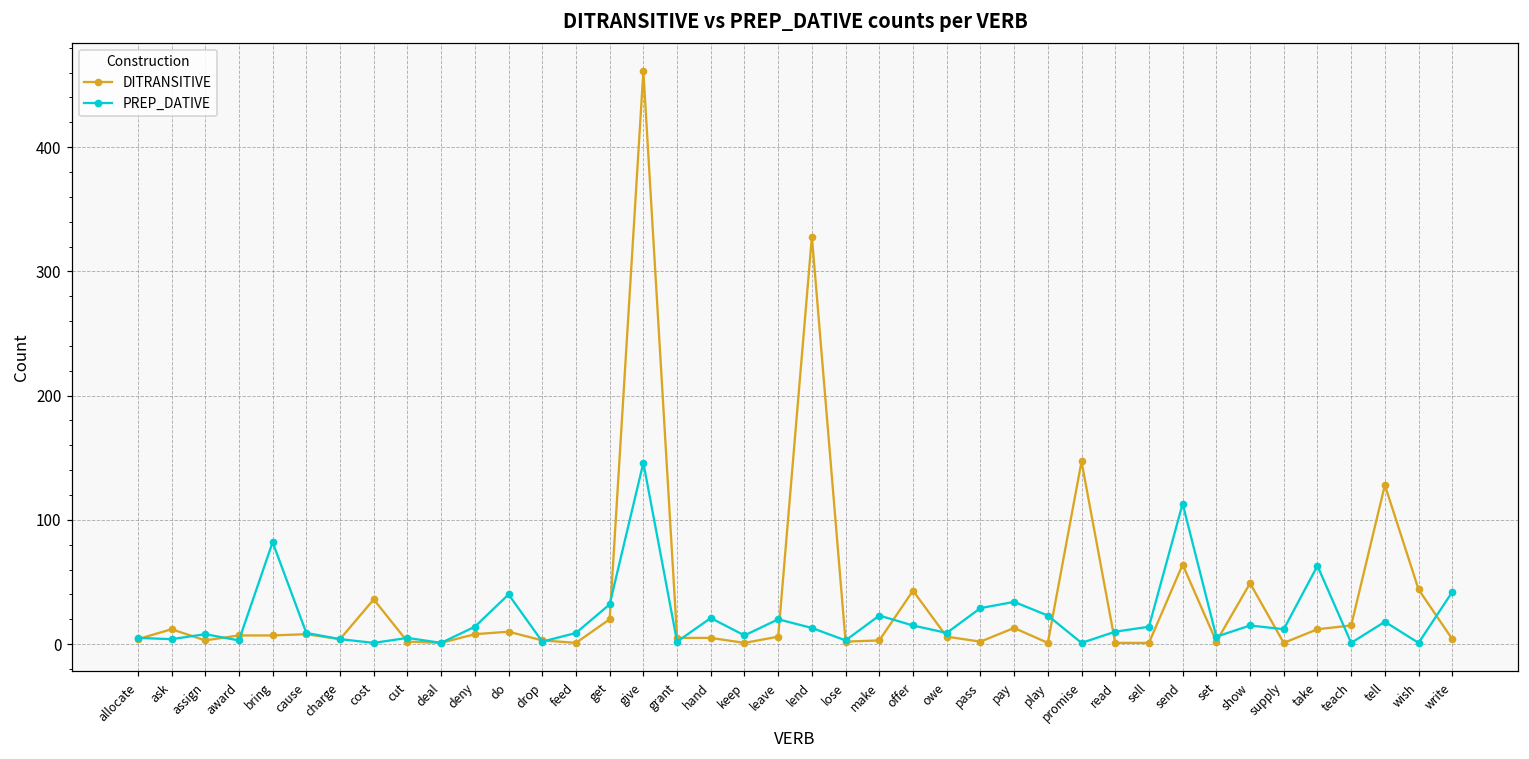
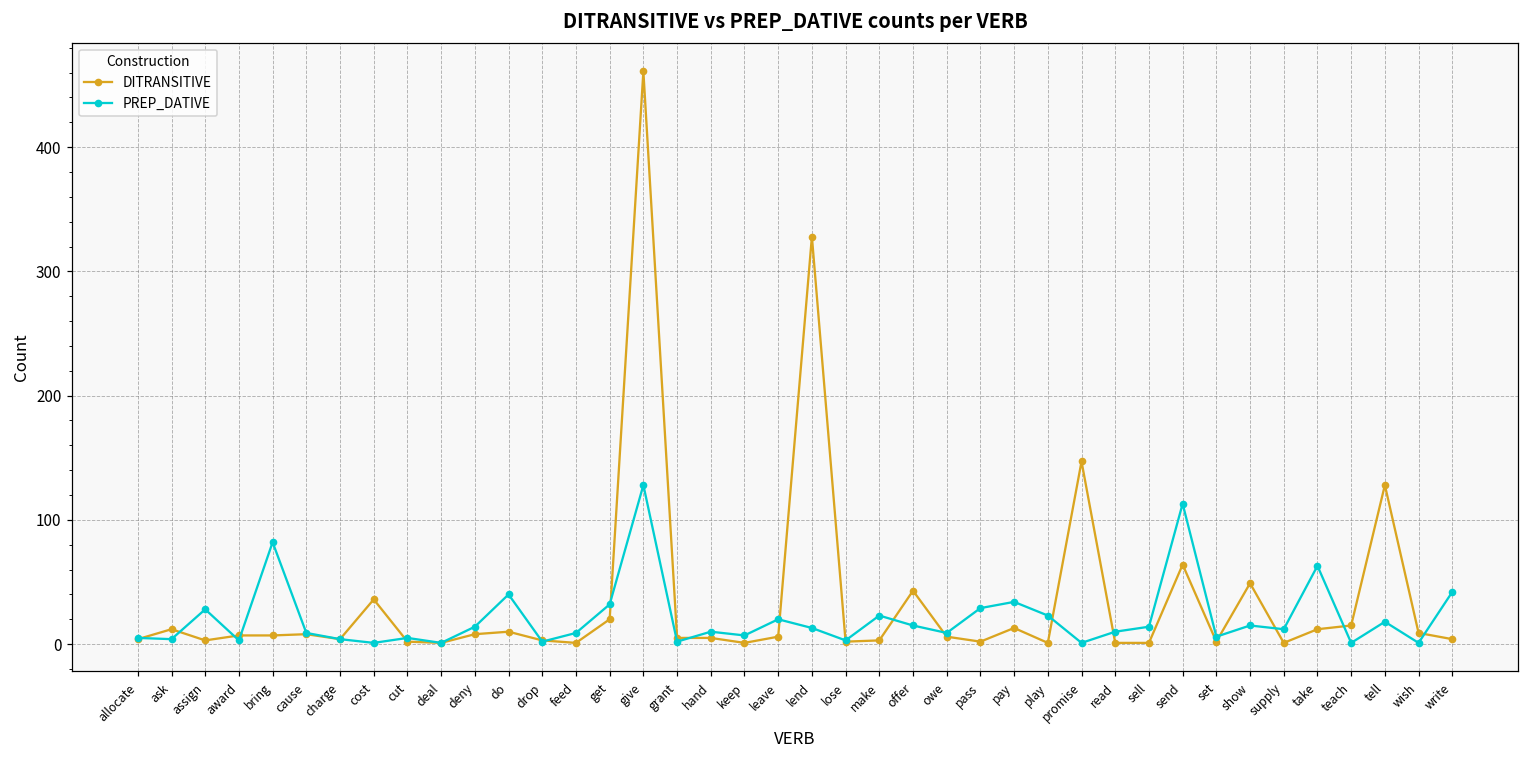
  {
    "DITRANSITIVE": {
      "ask": 12,
      "assign": 3,
      "award": 7,
      "bring": 7,
      "cost": 36,
      "cut": 2,
      "deny": 8,
      "do": 10,
      "feed": 1,
      "get": 20,
      "give": 461,
      "grant": 5,
      "hand": 5,
      "keep": 1,
      "leave": 6,
      "lend": 328,
      "make": 3,
      "offer": 43,
      "owe": 6,
      "pass": 2,
      "pay": 13,
      "play": 1,
      "promise": 147,
      "read": 1,
      "sell": 1,
      "send": 64,
      "set": 2,
      "show": 49,
      "supply": 1,
      "take": 12,
      "teach": 15,
      "tell": 128,
-     "wish": 44,
+     "wish": 9,
      "write": 4
    },
    "PREP_DATIVE": {
      "ask": 4,
-     "assign": 8,
+     "assign": 28,
      "award": 3,
      "bring": 82,
      "cost": 1,
      "cut": 5,
      "deny": 14,
      "do": 40,
      "feed": 9,
      "get": 32,
-     "give": 146,
+     "give": 128,
      "grant": 2,
-     "hand": 21,
+     "hand": 10,
      "keep": 7,
      "leave": 20,
      "lend": 13,
      "make": 23,
      "offer": 15,
      "owe": 9,
      "pass": 29,
      "pay": 34,
      "play": 23,
      "promise": 1,
      "read": 10,
      "sell": 14,
      "send": 113,
      "set": 6,
      "show": 15,
      "supply": 12,
      "take": 63,
      "teach": 1,
      "tell": 18,
      "wish": 1,
      "write": 42
    }
  }
